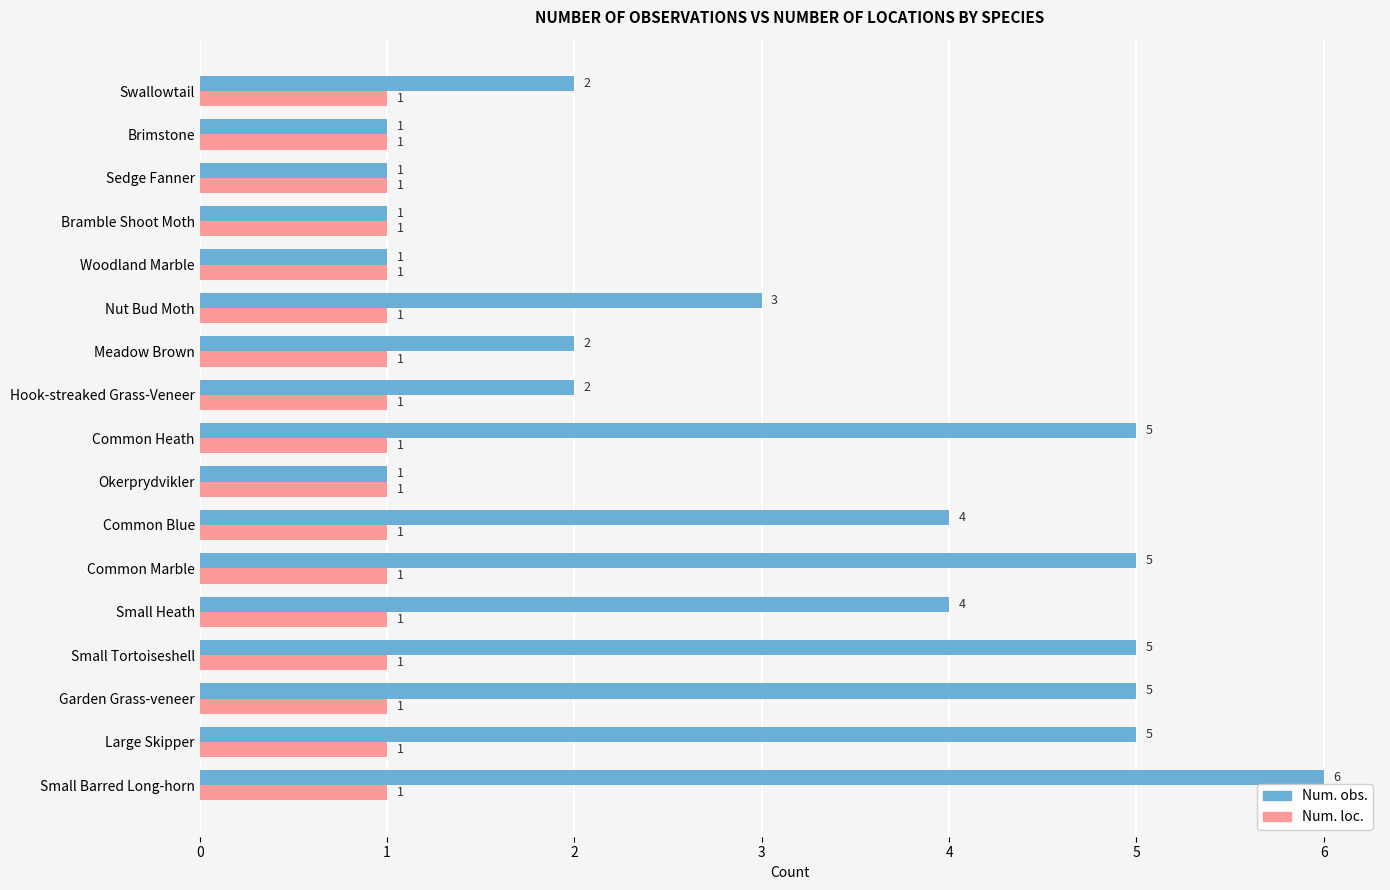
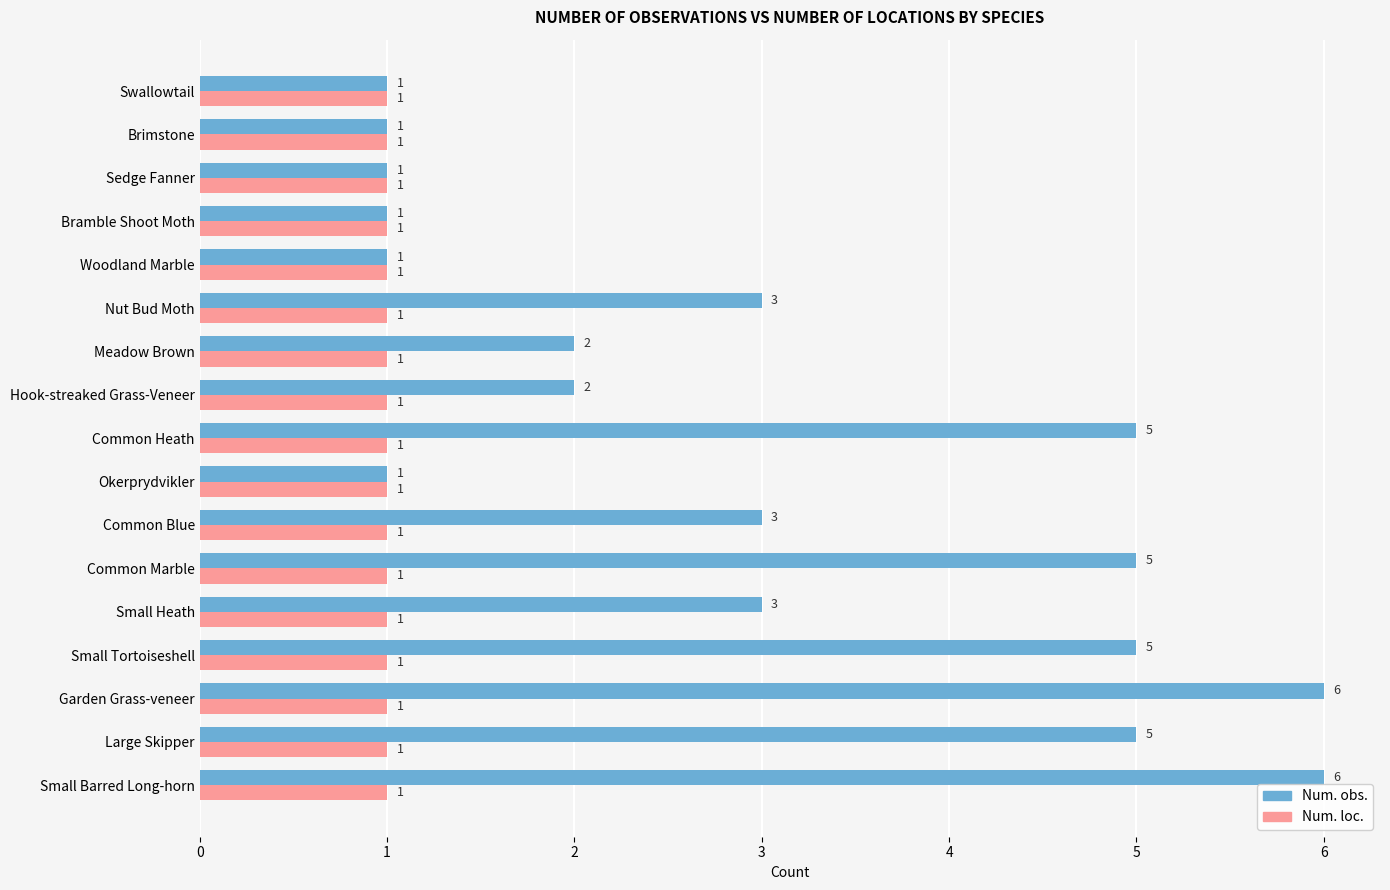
  {
    "Num. obs.": {
-     "Swallowtail": 2,
+     "Swallowtail": 1,
      "Brimstone": 1,
      "Sedge Fanner": 1,
      "Bramble Shoot Moth": 1,
      "Woodland Marble": 1,
      "Nut Bud Moth": 3,
      "Meadow Brown": 2,
      "Hook-streaked Grass-Veneer": 2,
      "Common Heath": 5,
      "Okerprydvikler": 1,
-     "Common Blue": 4,
+     "Common Blue": 3,
      "Common Marble": 5,
-     "Small Heath": 4,
+     "Small Heath": 3,
      "Small Tortoiseshell": 5,
-     "Garden Grass-veneer": 5,
+     "Garden Grass-veneer": 6,
      "Large Skipper": 5
    },
    "Num. loc.": {
      "Swallowtail": 1,
      "Brimstone": 1,
      "Sedge Fanner": 1,
      "Bramble Shoot Moth": 1,
      "Woodland Marble": 1,
      "Nut Bud Moth": 1,
      "Meadow Brown": 1,
      "Hook-streaked Grass-Veneer": 1,
      "Common Heath": 1,
      "Okerprydvikler": 1,
      "Common Blue": 1,
      "Common Marble": 1,
      "Small Heath": 1,
      "Small Tortoiseshell": 1,
      "Garden Grass-veneer": 1,
      "Large Skipper": 1,
      "Small Barred Long-horn": 1
    }
  }
